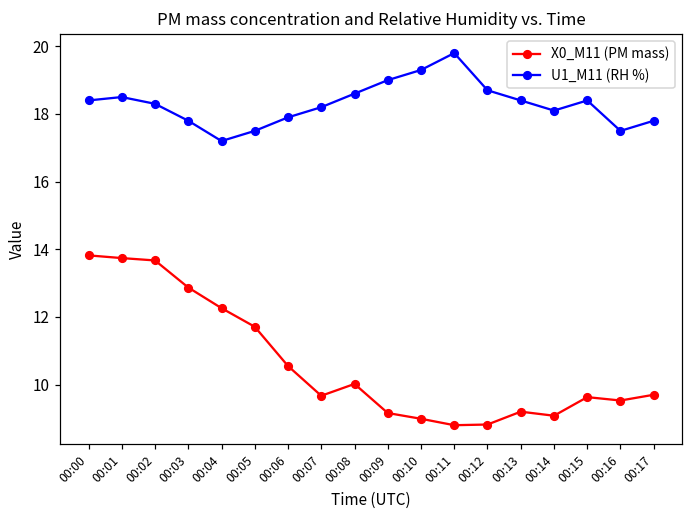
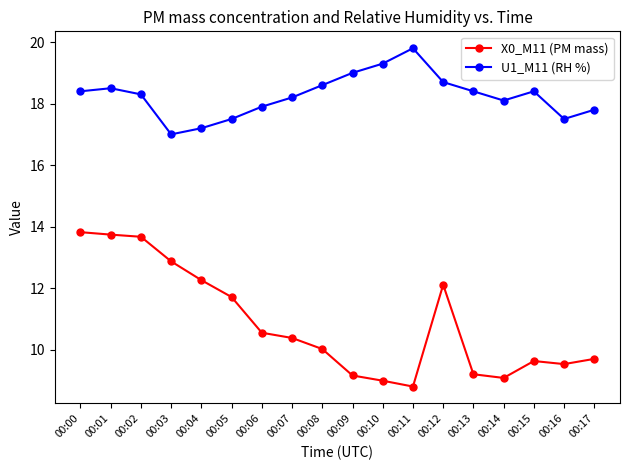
  {
    "X0_M11 (PM mass)": {
      "00:00": 13.8,
      "00:01": 13.7,
      "00:02": 13.7,
      "00:03": 12.9,
      "00:04": 12.3,
      "00:05": 11.7,
      "00:06": 10.6,
-     "00:07": 9.7,
+     "00:07": 10.4,
      "00:08": 10.0,
      "00:09": 9.2,
      "00:10": 9.0,
      "00:11": 8.8,
-     "00:12": 8.8,
+     "00:12": 12.1,
      "00:13": 9.2,
      "00:14": 9.1,
      "00:15": 9.6,
      "00:16": 9.5,
      "00:17": 9.7
    },
    "U1_M11 (RH %)": {
      "00:00": 18.4,
      "00:01": 18.5,
      "00:02": 18.3,
-     "00:03": 17.8,
+     "00:03": 17.0,
      "00:04": 17.2,
      "00:05": 17.5,
      "00:06": 17.9,
      "00:07": 18.2,
      "00:08": 18.6,
      "00:09": 19.0,
      "00:10": 19.3,
      "00:11": 19.8,
      "00:12": 18.7,
      "00:13": 18.4,
      "00:14": 18.1,
      "00:15": 18.4,
      "00:16": 17.5,
      "00:17": 17.8
    }
  }
